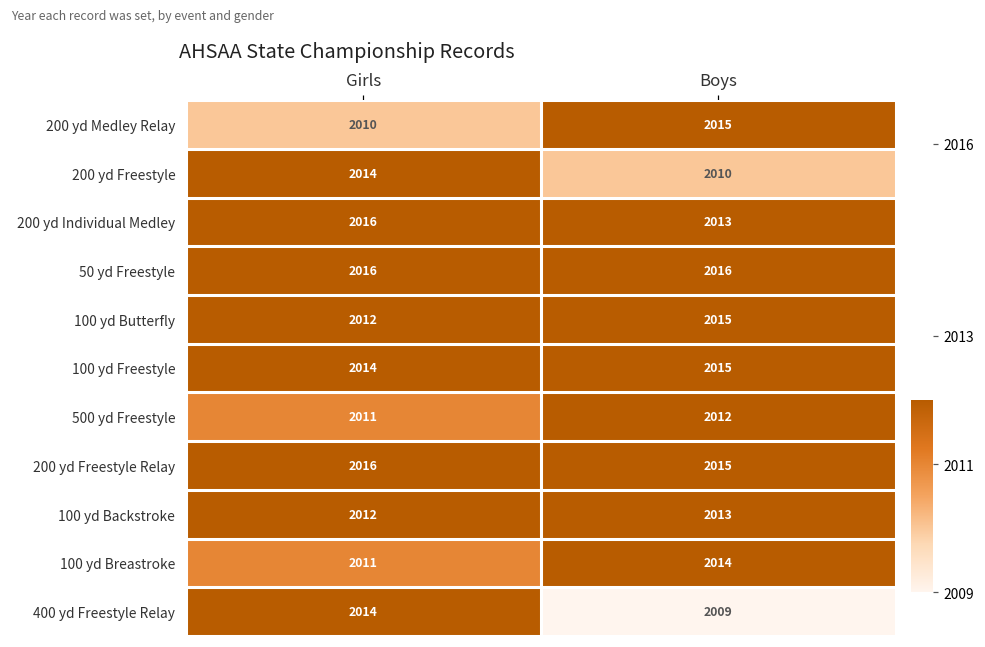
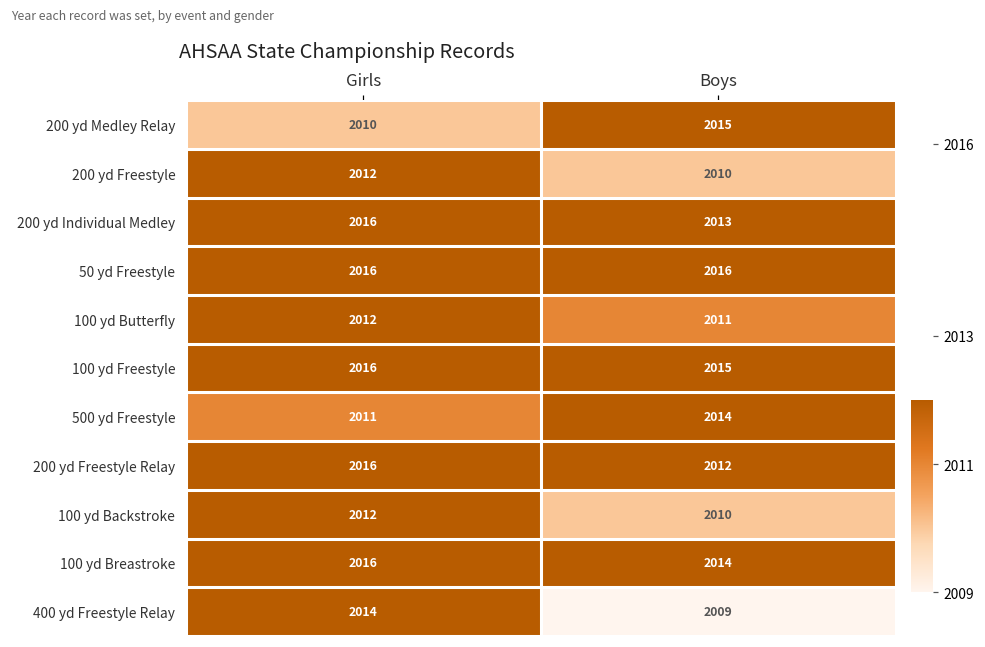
  {
    "200 yd Medley Relay": {
      "Girls": 2010,
      "Boys": 2015
    },
    "200 yd Freestyle": {
-     "Girls": 2014,
+     "Girls": 2012,
      "Boys": 2010
    },
    "200 yd Individual Medley": {
      "Girls": 2016,
      "Boys": 2013
    },
    "50 yd Freestyle": {
      "Girls": 2016,
      "Boys": 2016
    },
    "100 yd Butterfly": {
      "Girls": 2012,
-     "Boys": 2015
+     "Boys": 2011
    },
    "100 yd Freestyle": {
-     "Girls": 2014,
+     "Girls": 2016,
      "Boys": 2015
    },
    "500 yd Freestyle": {
      "Girls": 2011,
-     "Boys": 2012
+     "Boys": 2014
    },
    "200 yd Freestyle Relay": {
      "Girls": 2016,
-     "Boys": 2015
+     "Boys": 2012
    },
    "100 yd Backstroke": {
      "Girls": 2012,
-     "Boys": 2013
+     "Boys": 2010
    },
    "100 yd Breastroke": {
-     "Girls": 2011,
+     "Girls": 2016,
      "Boys": 2014
    },
    "400 yd Freestyle Relay": {
      "Girls": 2014,
      "Boys": 2009
    }
  }
